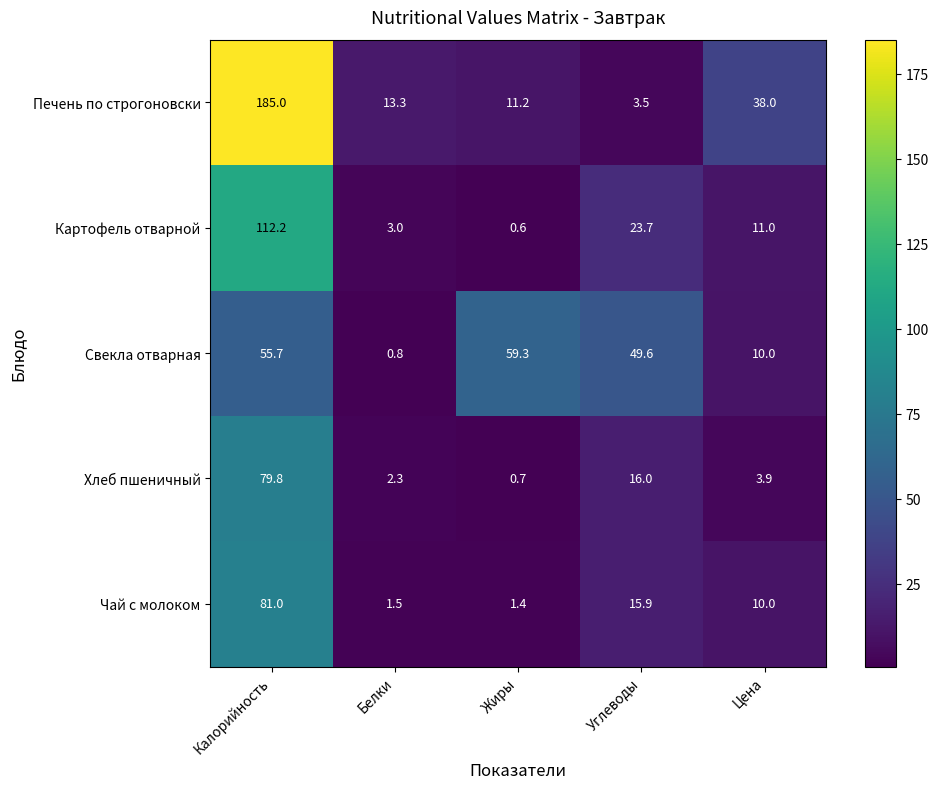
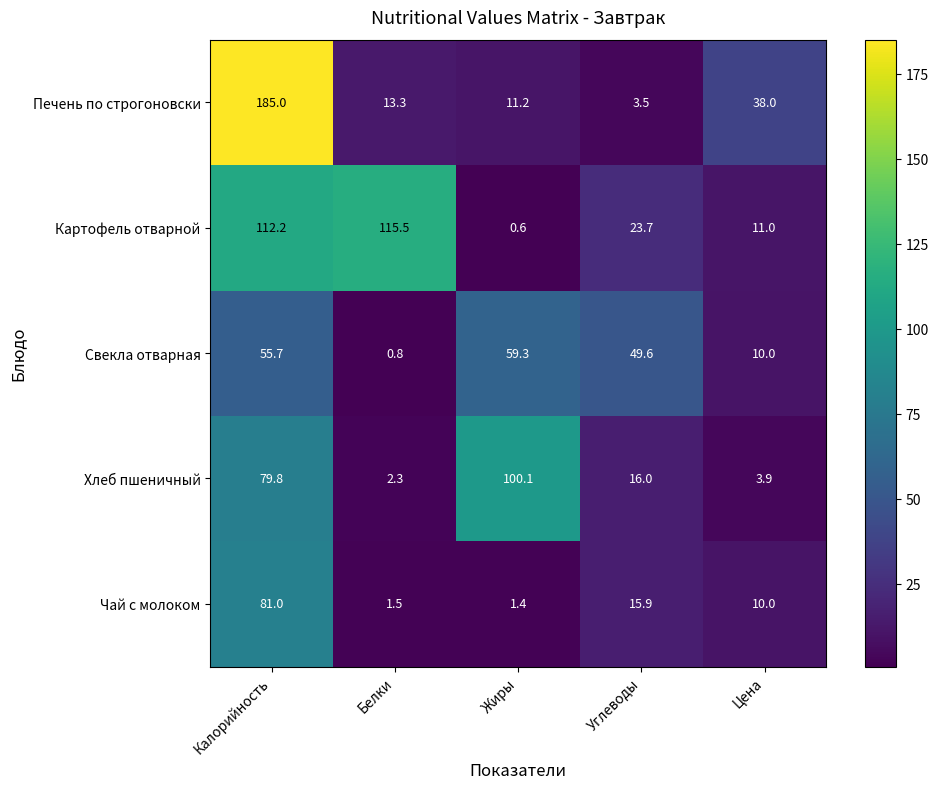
  {
    "Печень по строгоновски": {
      "Калорийность": 185.0,
      "Белки": 13.3,
      "Жиры": 11.2,
      "Углеводы": 3.5,
      "Цена": 38.0
    },
    "Картофель отварной": {
      "Калорийность": 112.2,
-     "Белки": 3.0,
+     "Белки": 115.5,
      "Жиры": 0.6,
      "Углеводы": 23.7,
      "Цена": 11.0
    },
    "Свекла отварная": {
      "Калорийность": 55.7,
      "Белки": 0.8,
      "Жиры": 59.3,
      "Углеводы": 49.6,
      "Цена": 10.0
    },
    "Хлеб пшеничный": {
      "Калорийность": 79.8,
      "Белки": 2.3,
-     "Жиры": 0.7,
+     "Жиры": 100.1,
      "Углеводы": 16.0,
      "Цена": 3.9
    },
    "Чай с молоком": {
      "Калорийность": 81.0,
      "Белки": 1.5,
      "Жиры": 1.4,
      "Углеводы": 15.9,
      "Цена": 10.0
    }
  }
